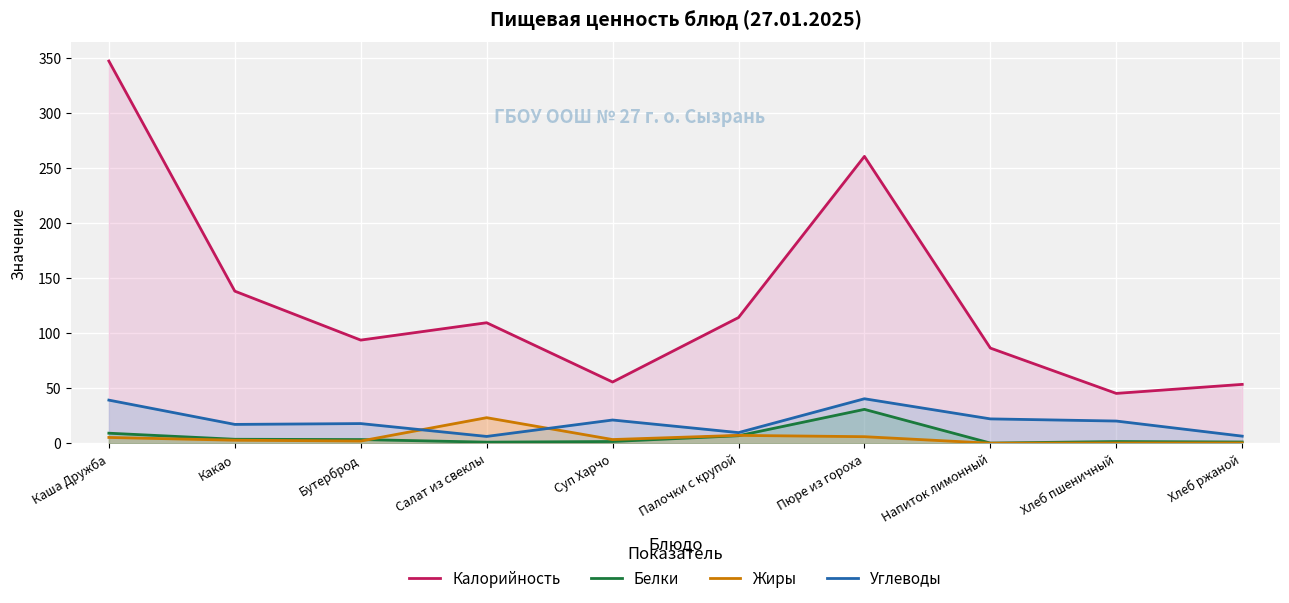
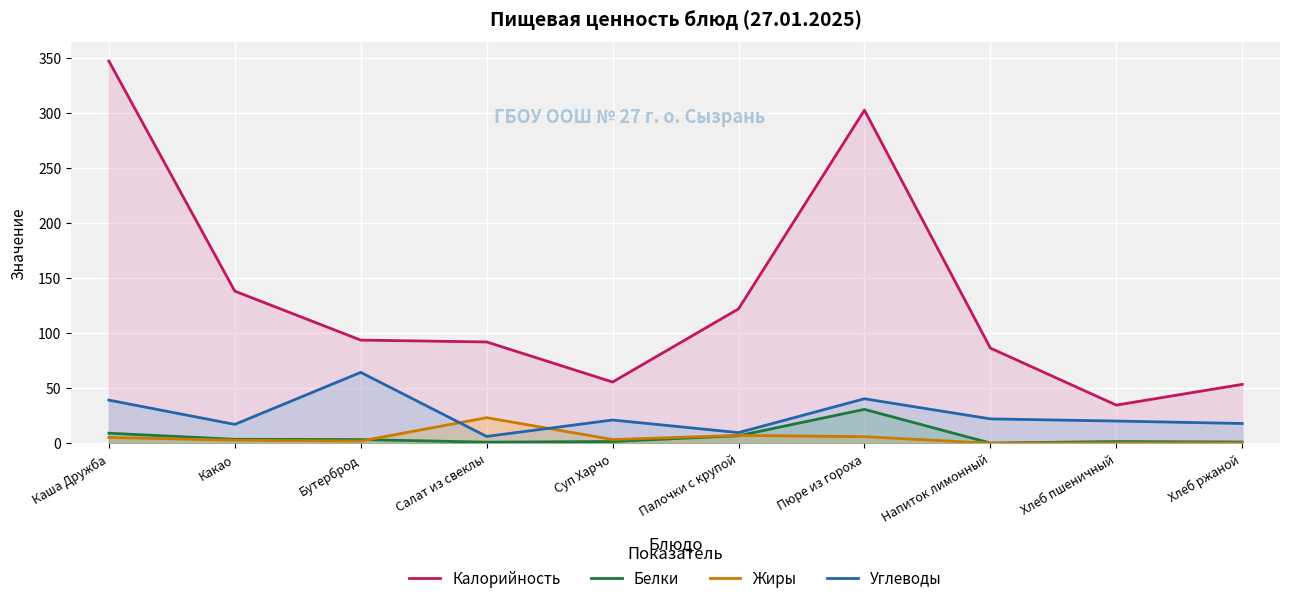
  {
    "Калорийность": {
      "Каша Дружба": 347,
      "Какао": 138,
      "Бутерброд": 94,
-     "Салат из свеклы": 109,
+     "Салат из свеклы": 92,
      "Суп Харчо": 56,
-     "Палочки с крупой": 114,
-     "Пюре из гороха": 260,
+     "Палочки с крупой": 122,
+     "Пюре из гороха": 302,
      "Напиток лимонный": 86,
-     "Хлеб пшеничный": 45,
+     "Хлеб пшеничный": 35,
      "Хлеб ржаной": 53
    },
    "Белки": {
      "Каша Дружба": 9,
      "Салат из свеклы": 1,
      "Пюре из гороха": 31
    },
    "Жиры": {
      "Каша Дружба": 5,
      "Салат из свеклы": 23,
      "Пюре из гороха": 6
    },
    "Углеводы": {
      "Каша Дружба": 39,
      "Какао": 17,
-     "Бутерброд": 18,
+     "Бутерброд": 64,
      "Салат из свеклы": 6,
      "Суп Харчо": 21,
      "Палочки с крупой": 10,
      "Пюре из гороха": 40,
      "Напиток лимонный": 22,
      "Хлеб пшеничный": 20,
-     "Хлеб ржаной": 6
+     "Хлеб ржаной": 18
    }
  }
